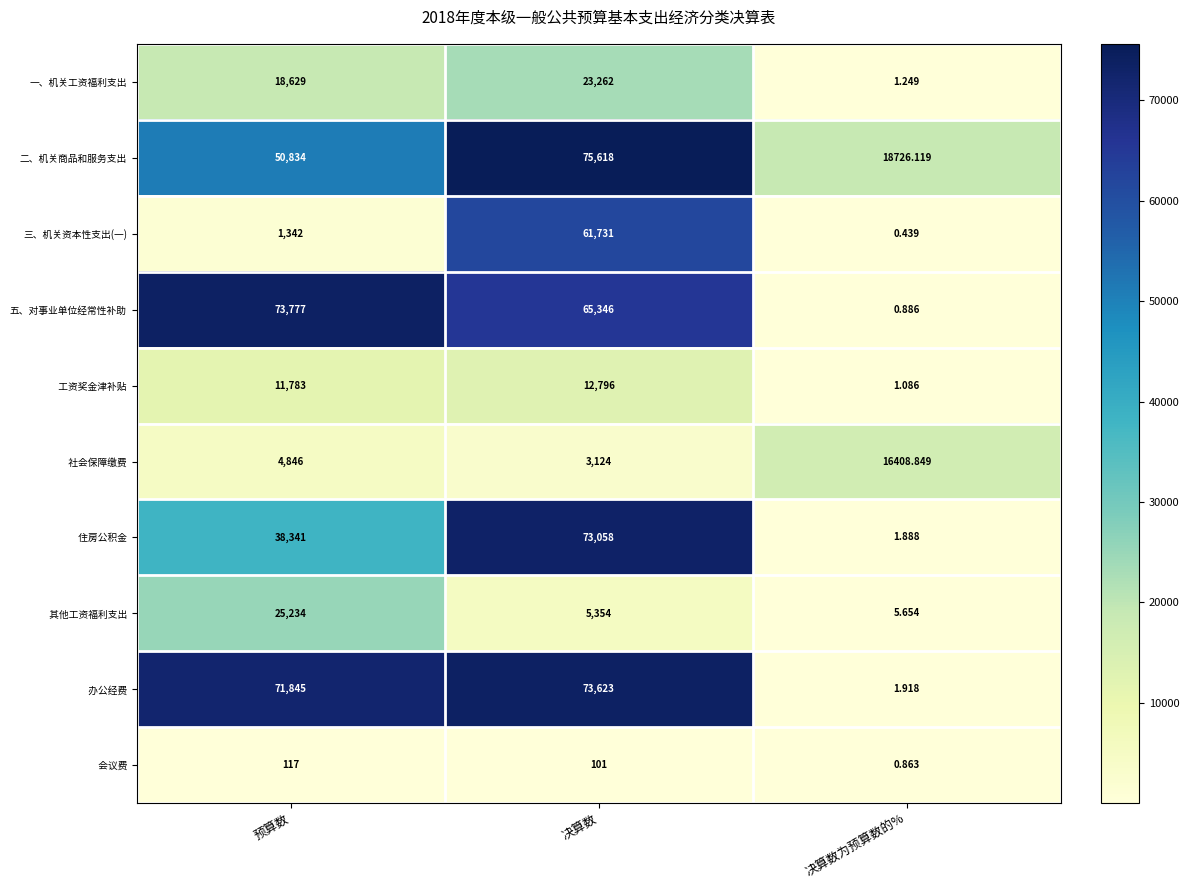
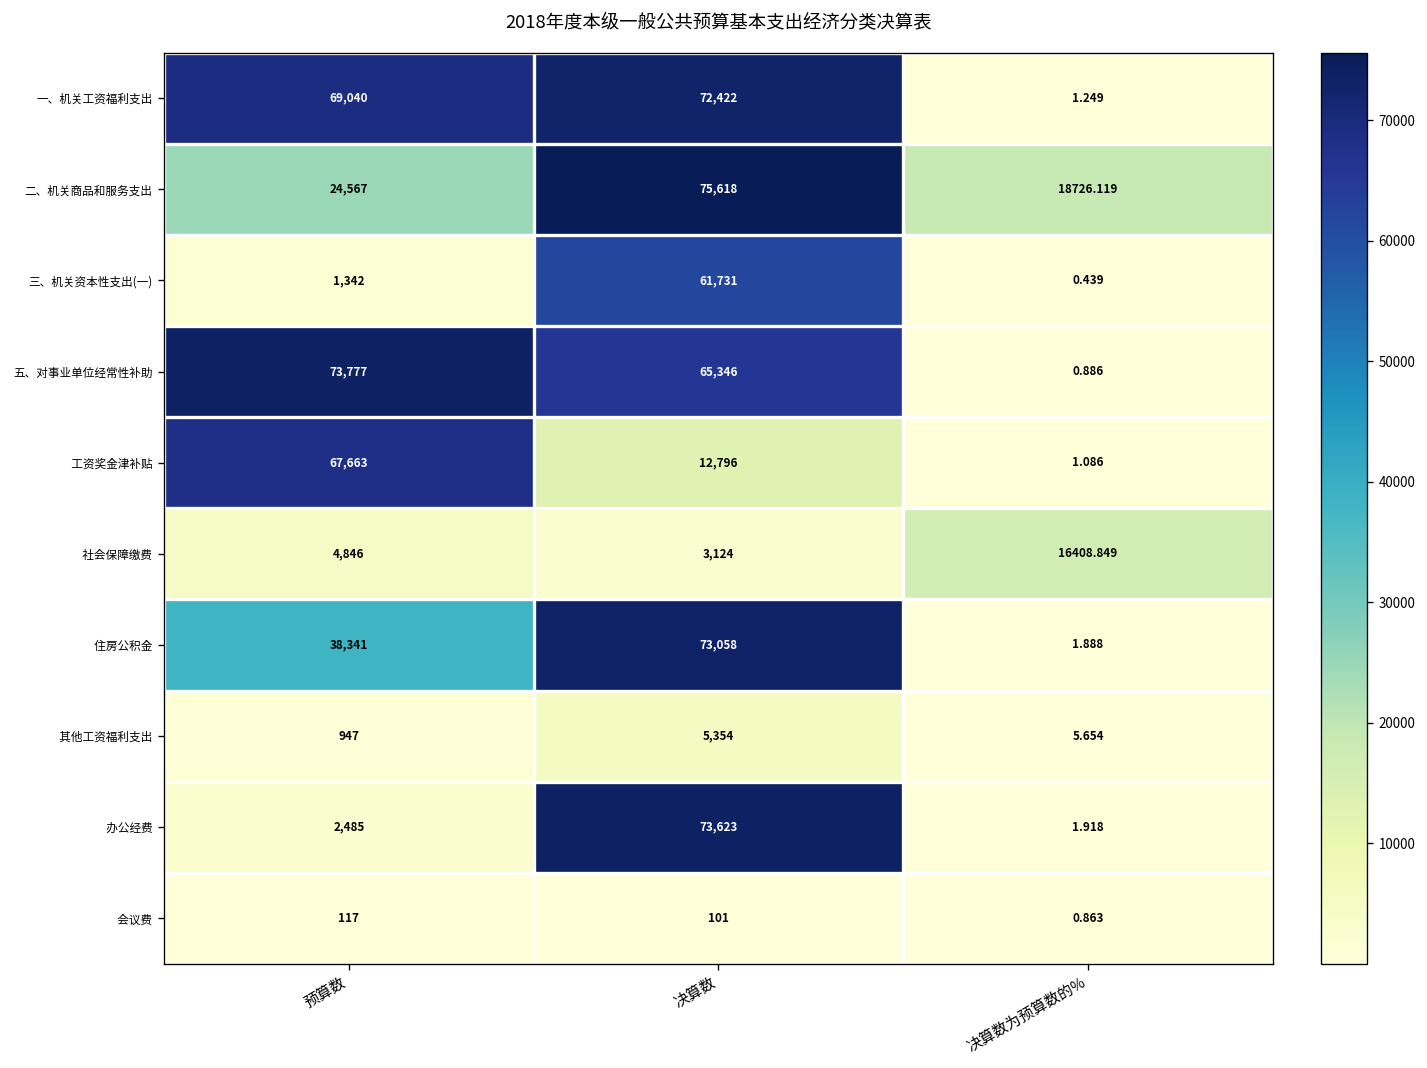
  {
    "一、机关工资福利支出": {
-     "预算数": "18,629",
-     "决算数": "23,262",
+     "预算数": "69,040",
+     "决算数": "72,422",
      "决算数为预算数的%": "1.249"
    },
    "二、机关商品和服务支出": {
-     "预算数": "50,834",
+     "预算数": "24,567",
      "决算数": "75,618",
      "决算数为预算数的%": "18726.119"
    },
    "三、机关资本性支出(一)": {
      "预算数": "1,342",
      "决算数": "61,731",
      "决算数为预算数的%": "0.439"
    },
    "五、对事业单位经常性补助": {
      "预算数": "73,777",
      "决算数": "65,346",
      "决算数为预算数的%": "0.886"
    },
    "工资奖金津补贴": {
-     "预算数": "11,783",
+     "预算数": "67,663",
      "决算数": "12,796",
      "决算数为预算数的%": "1.086"
    },
    "社会保障缴费": {
      "预算数": "4,846",
      "决算数": "3,124",
      "决算数为预算数的%": "16408.849"
    },
    "住房公积金": {
      "预算数": "38,341",
      "决算数": "73,058",
      "决算数为预算数的%": "1.888"
    },
    "其他工资福利支出": {
-     "预算数": "25,234",
+     "预算数": "947",
      "决算数": "5,354",
      "决算数为预算数的%": "5.654"
    },
    "办公经费": {
-     "预算数": "71,845",
+     "预算数": "2,485",
      "决算数": "73,623",
      "决算数为预算数的%": "1.918"
    },
    "会议费": {
      "预算数": "117",
      "决算数": "101",
      "决算数为预算数的%": "0.863"
    }
  }
